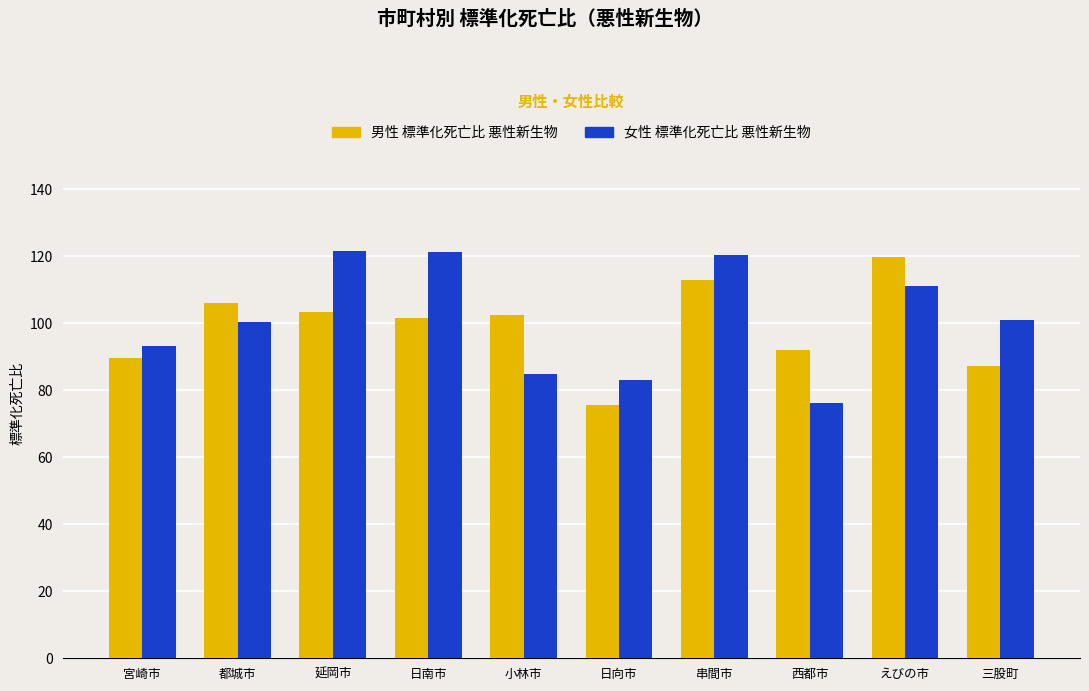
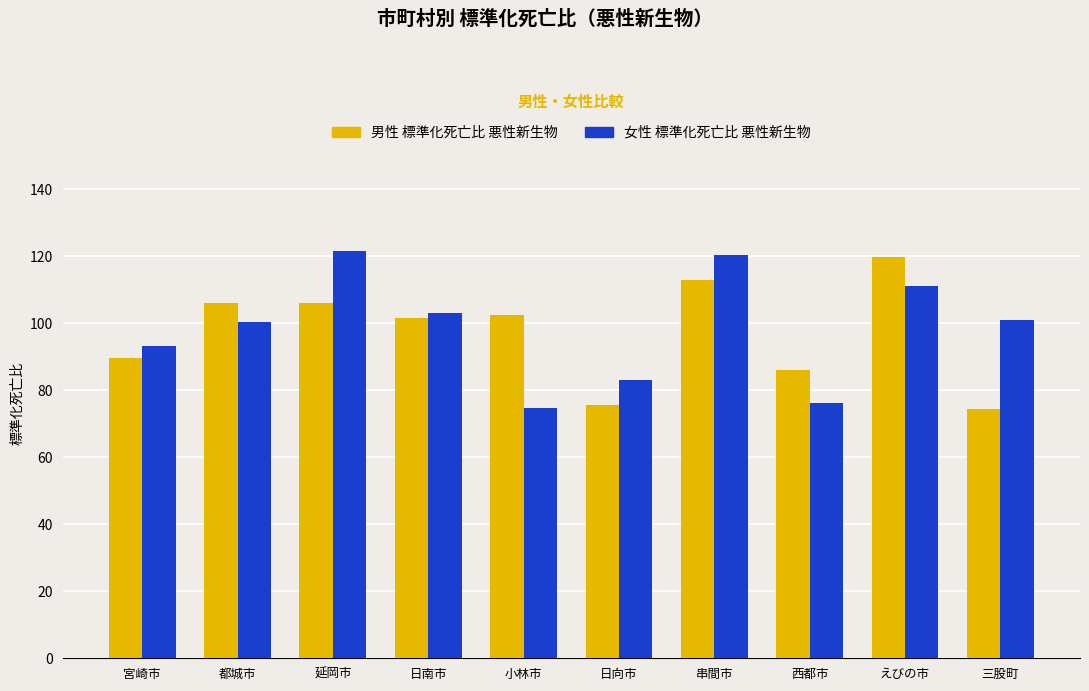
  {
    "男性 標準化死亡比 悪性新生物": {
      "宮崎市": 89,
      "都城市": 106,
-     "延岡市": 103,
+     "延岡市": 106,
      "日南市": 101,
      "小林市": 103,
      "日向市": 76,
      "串間市": 113,
-     "西都市": 92,
+     "西都市": 86,
      "えびの市": 120,
-     "三股町": 87
+     "三股町": 74
    },
    "女性 標準化死亡比 悪性新生物": {
      "宮崎市": 93,
      "都城市": 100,
      "延岡市": 122,
-     "日南市": 121,
-     "小林市": 85,
+     "日南市": 103,
+     "小林市": 75,
      "日向市": 83,
      "串間市": 120,
      "西都市": 76,
      "えびの市": 111,
      "三股町": 101
    }
  }
